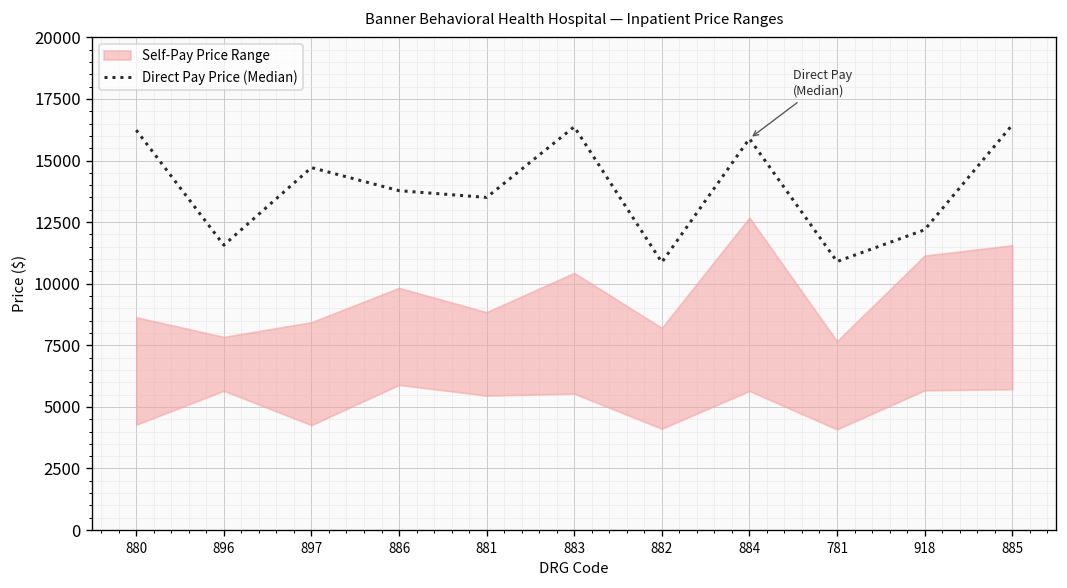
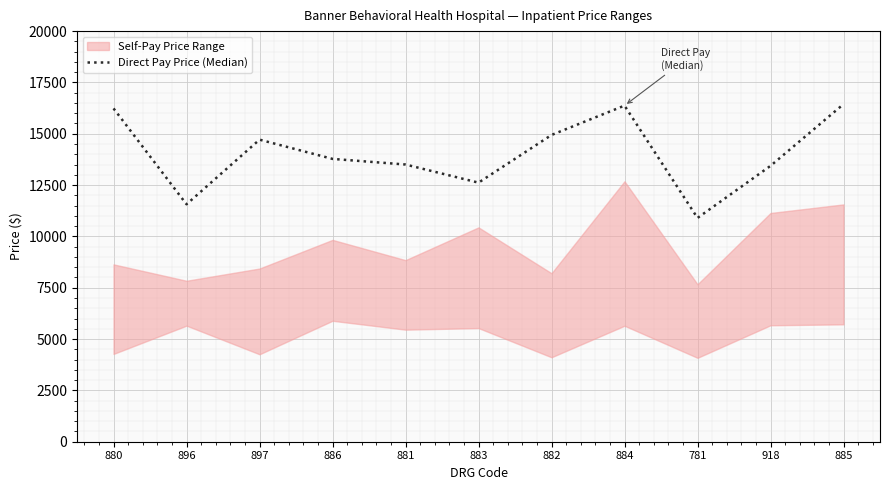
  {
    "Direct Pay Price (Median)": {
      "880": 16200,
      "896": 11600,
      "897": 14700,
      "886": 13800,
      "881": 13500,
-     "883": 16400,
-     "882": 10900,
-     "884": 15900,
+     "883": 12600,
+     "882": 14900,
+     "884": 16400,
      "781": 10900,
-     "918": 12200,
+     "918": 13400,
      "885": 16400
    }
  }
